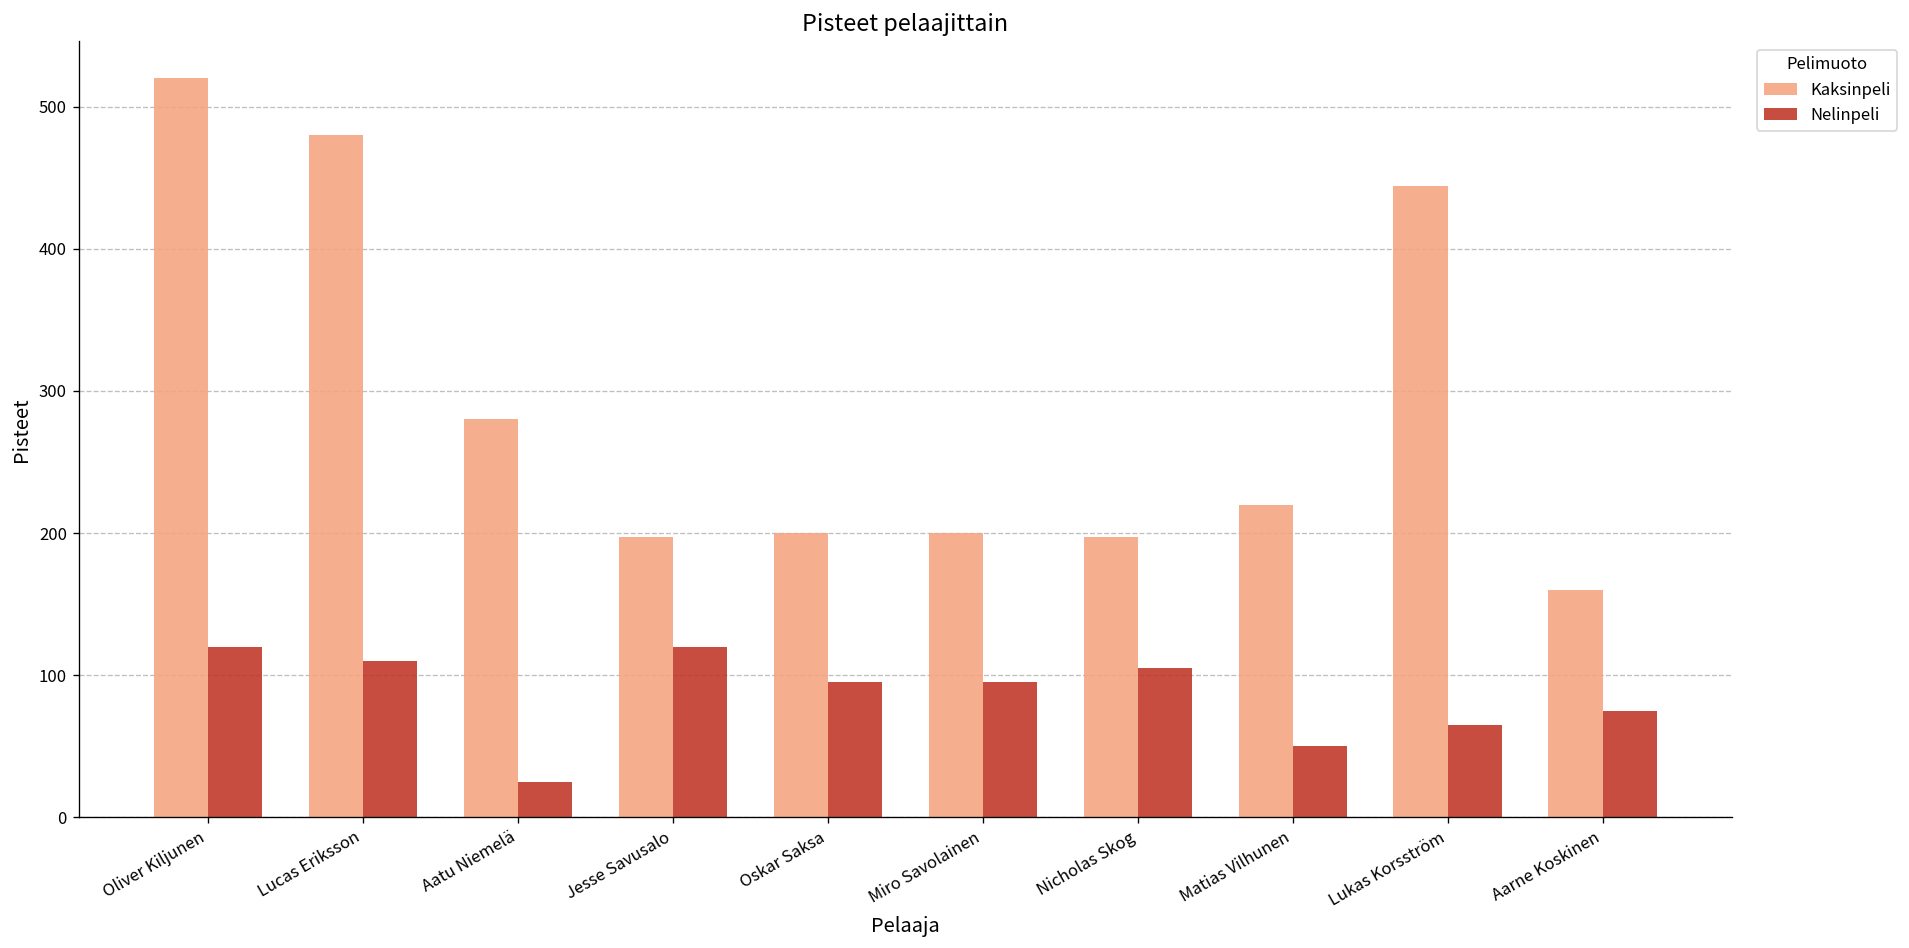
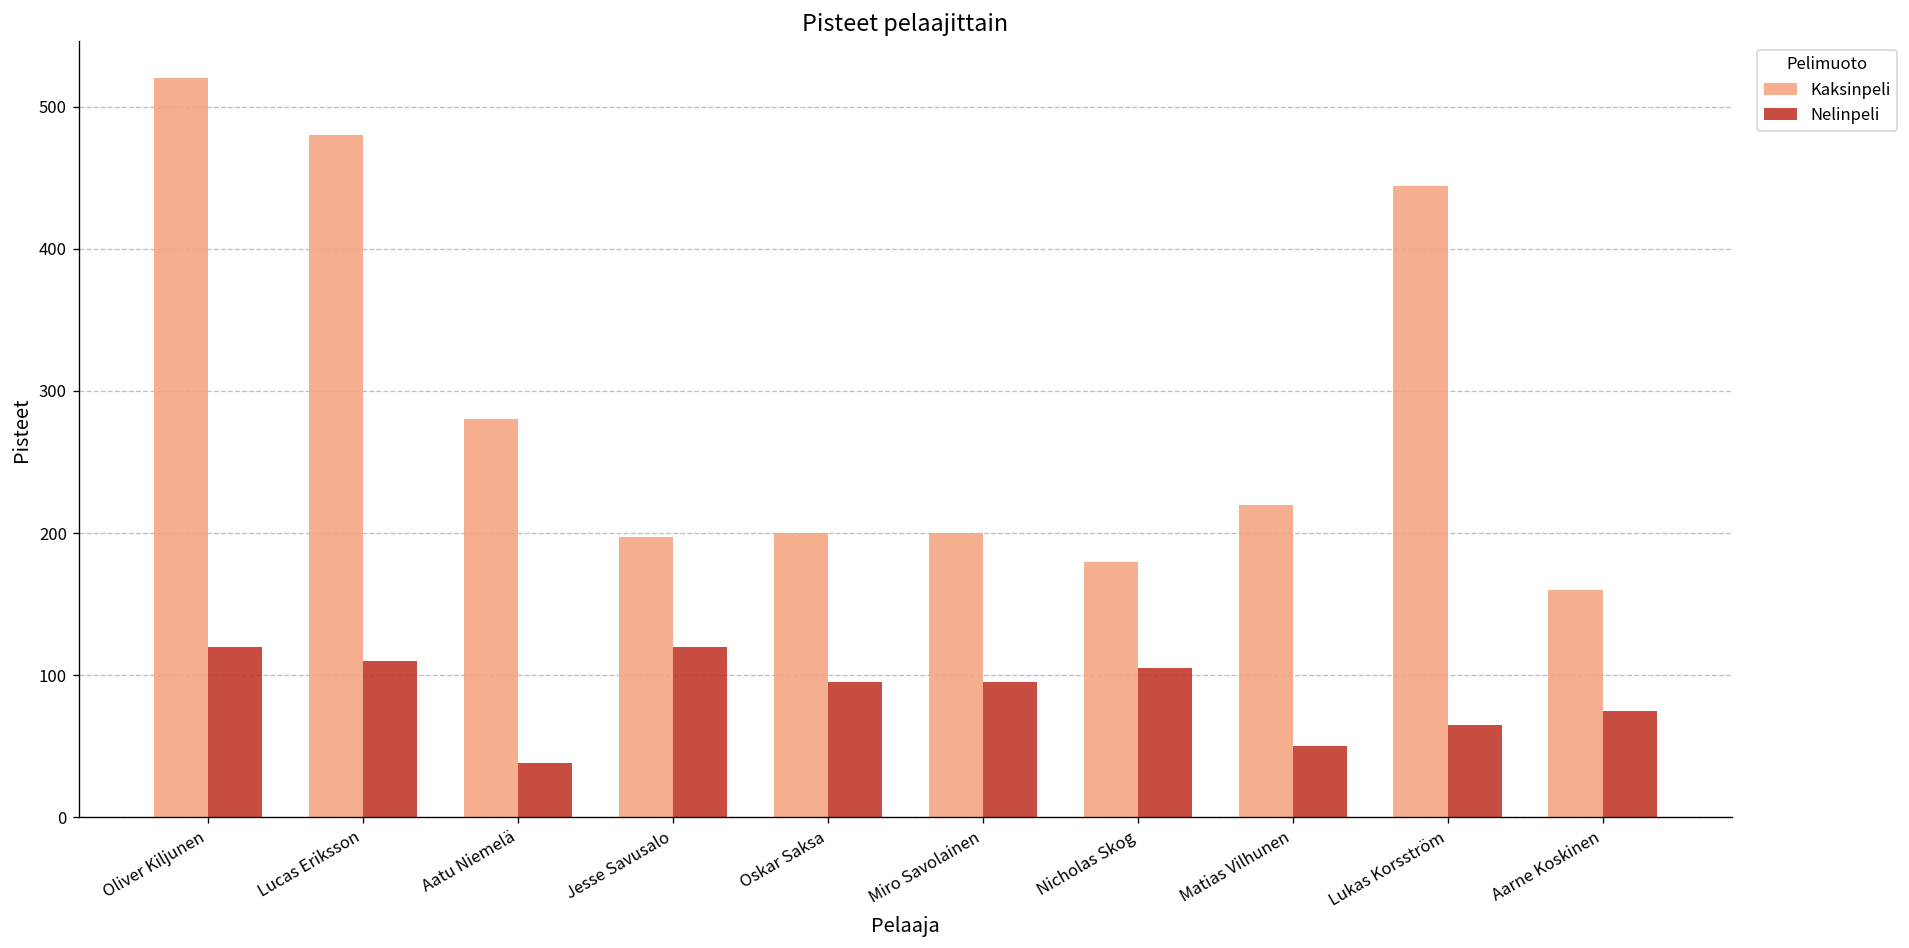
  {
    "Kaksinpeli": {
      "Oliver Kiljunen": 520,
      "Lucas Eriksson": 480,
      "Aatu Niemelä": 280,
      "Jesse Savusalo": 197,
      "Oskar Saksa": 200,
      "Miro Savolainen": 200,
-     "Nicholas Skog": 197,
+     "Nicholas Skog": 180,
      "Matias Vilhunen": 220,
      "Lukas Korsström": 444,
      "Aarne Koskinen": 160
    },
    "Nelinpeli": {
      "Oliver Kiljunen": 120,
      "Lucas Eriksson": 110,
-     "Aatu Niemelä": 25,
+     "Aatu Niemelä": 38,
      "Jesse Savusalo": 120,
      "Oskar Saksa": 95,
      "Miro Savolainen": 95,
      "Nicholas Skog": 105,
      "Matias Vilhunen": 50,
      "Lukas Korsström": 65,
      "Aarne Koskinen": 75
    }
  }
